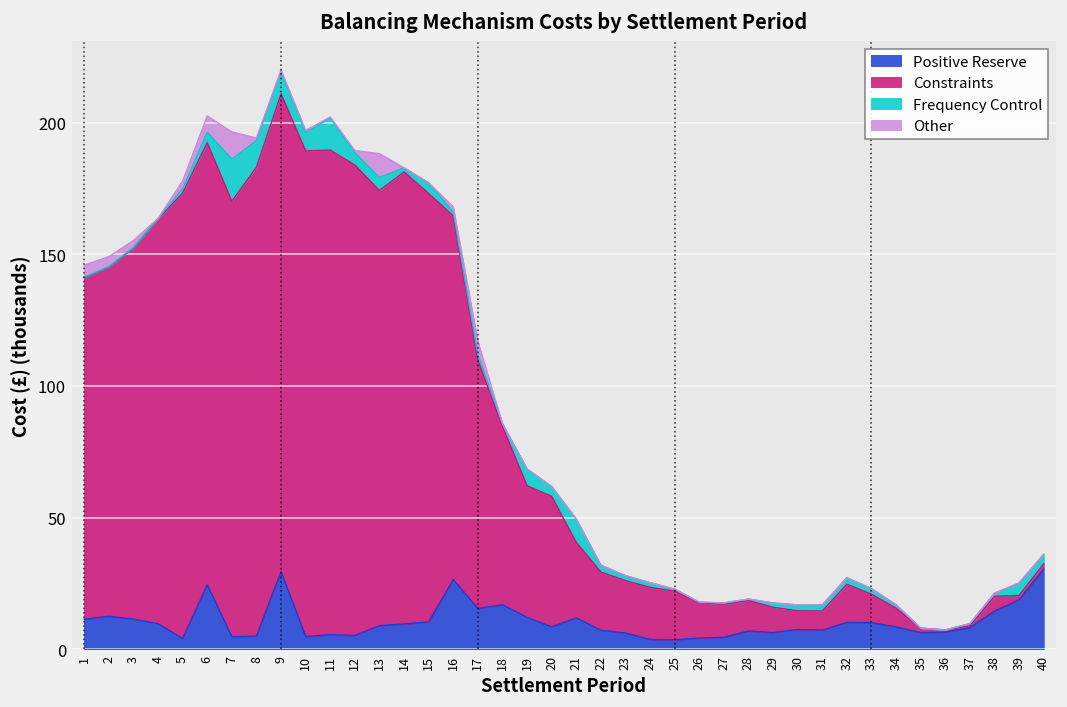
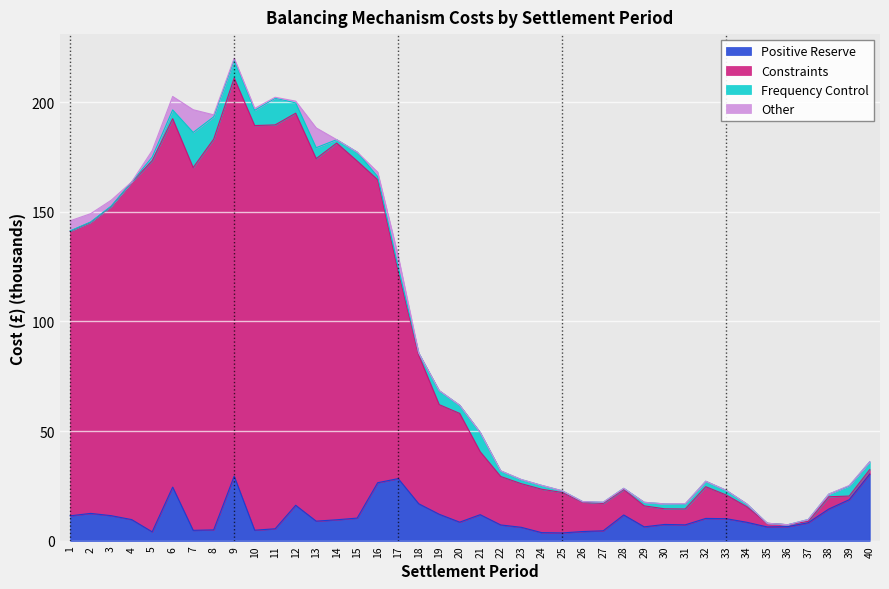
  {
    "Positive Reserve": {
      "1": 11,
      "2": 13,
      "3": 11,
      "4": 10,
      "5": 4,
      "6": 24,
      "7": 5,
      "8": 5,
      "9": 29,
      "10": 5,
      "11": 6,
-     "12": 5,
+     "12": 16,
      "13": 9,
      "14": 10,
      "15": 10,
      "16": 26,
-     "17": 15,
+     "17": 28,
      "18": 17,
      "19": 12,
      "20": 9,
      "21": 12,
      "22": 7,
      "23": 6,
      "24": 4,
      "25": 4,
      "26": 4,
      "27": 5,
-     "28": 7,
+     "28": 12,
      "29": 6,
      "30": 7,
      "31": 7,
      "32": 10,
      "33": 10,
      "34": 8,
      "35": 6,
      "38": 14,
      "39": 19,
      "40": 30
    },
    "Constraints": {
      "5": 169,
      "6": 168,
      "7": 165,
      "8": 178,
      "9": 181,
      "10": 184,
      "11": 184,
      "12": 179,
      "13": 165,
      "14": 172,
      "15": 163,
      "16": 138,
      "17": 94,
      "19": 50,
      "20": 50,
      "21": 29,
      "22": 22,
      "23": 20,
      "24": 20,
      "29": 10,
      "30": 7,
      "31": 7,
      "32": 14,
      "33": 11,
      "34": 7,
      "38": 6,
      "39": 2,
      "40": 2
    },
    "Frequency Control": {
      "5": 2,
      "6": 4,
      "7": 16,
      "13": 5,
      "16": 1,
      "17": 2
    },
    "Other": {
      "1": 5,
      "2": 4,
      "3": 3,
      "5": 3,
      "6": 6,
      "7": 10,
      "13": 9,
      "16": 2,
      "17": 5
    }
  }
